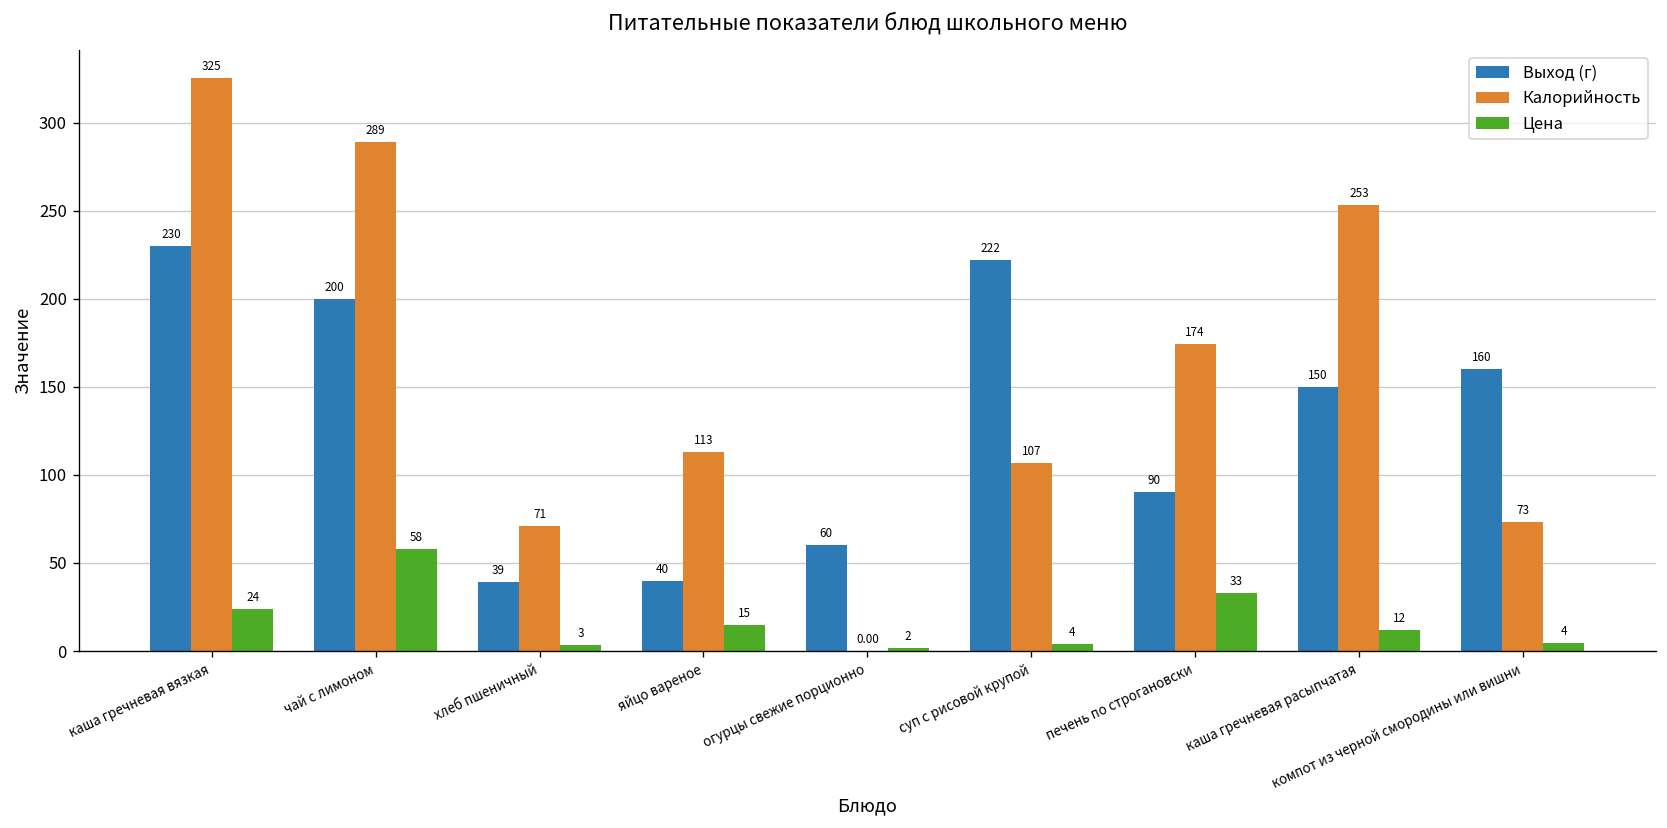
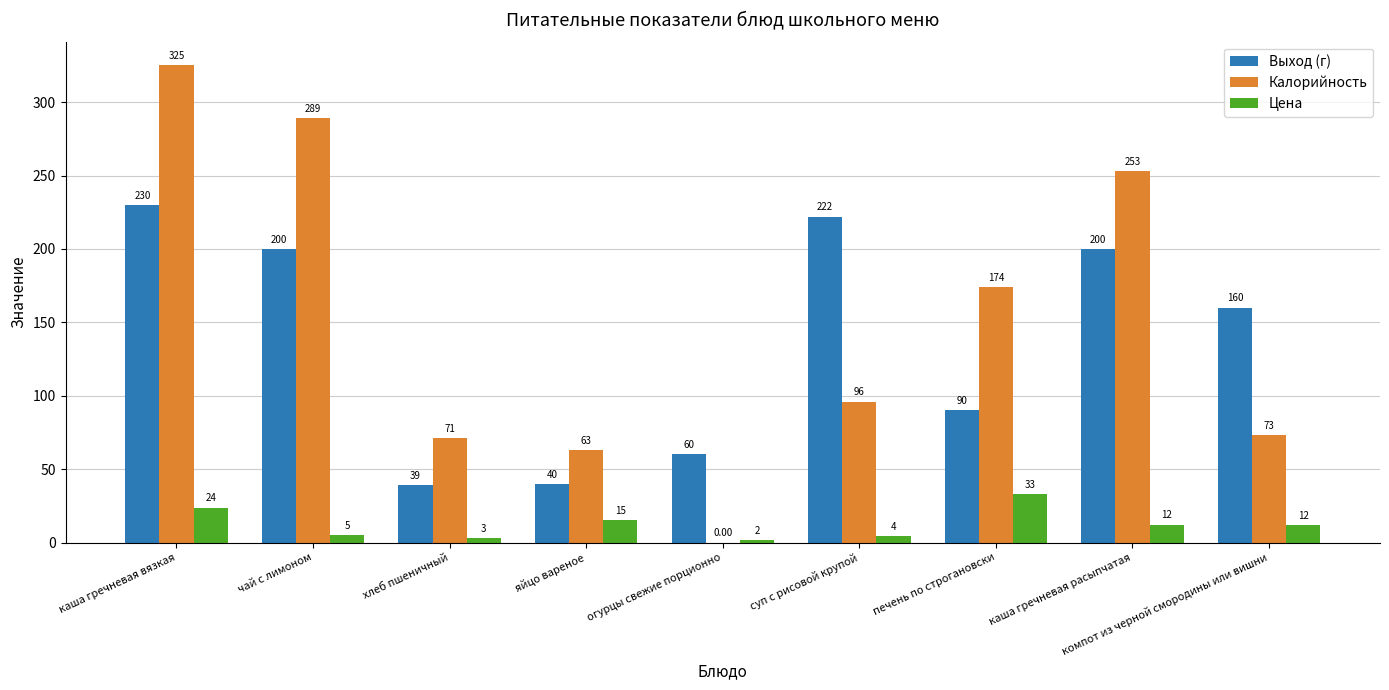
  {
    "Выход (г)": {
      "каша гречневая вязкая": 230,
      "чай с лимоном": 200,
      "хлеб пшеничный": 39,
      "яйцо вареное": 40,
      "огурцы свежие порционно": 60,
      "суп с рисовой крупой": 222,
      "печень по строгановски": 90,
-     "каша гречневая расыпчатая": 150,
+     "каша гречневая расыпчатая": 200,
      "компот из черной смородины или вишни": 160
    },
    "Калорийность": {
      "каша гречневая вязкая": 325,
      "чай с лимоном": 289,
      "хлеб пшеничный": 71,
-     "яйцо вареное": 113,
+     "яйцо вареное": 63,
      "огурцы свежие порционно": 0.00,
-     "суп с рисовой крупой": 107,
+     "суп с рисовой крупой": 96,
      "печень по строгановски": 174,
      "каша гречневая расыпчатая": 253,
      "компот из черной смородины или вишни": 73
    },
    "Цена": {
      "каша гречневая вязкая": 24,
-     "чай с лимоном": 58,
+     "чай с лимоном": 5,
      "хлеб пшеничный": 3,
      "яйцо вареное": 15,
      "огурцы свежие порционно": 2,
      "суп с рисовой крупой": 4,
      "печень по строгановски": 33,
      "каша гречневая расыпчатая": 12,
-     "компот из черной смородины или вишни": 4
+     "компот из черной смородины или вишни": 12
    }
  }
